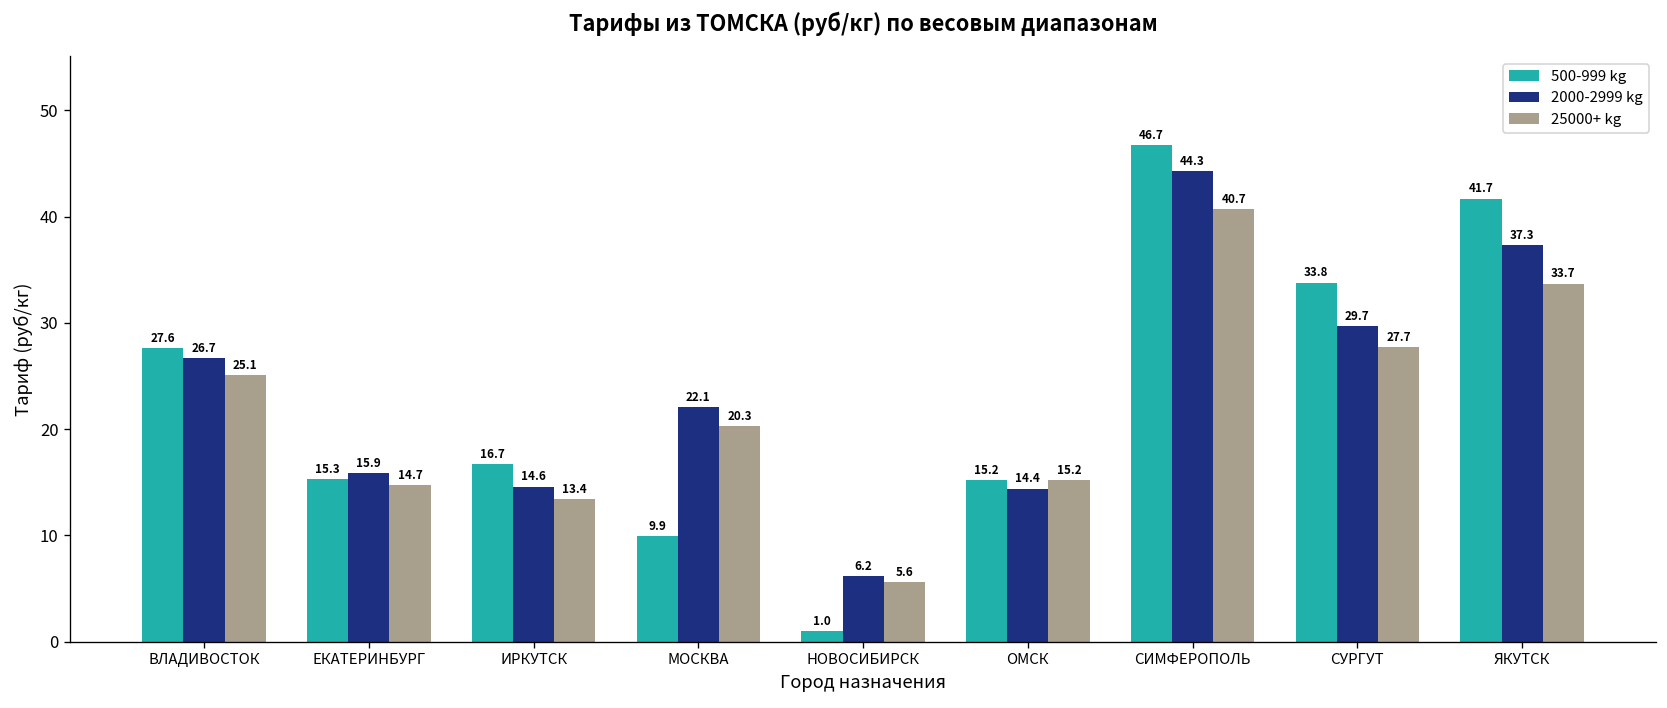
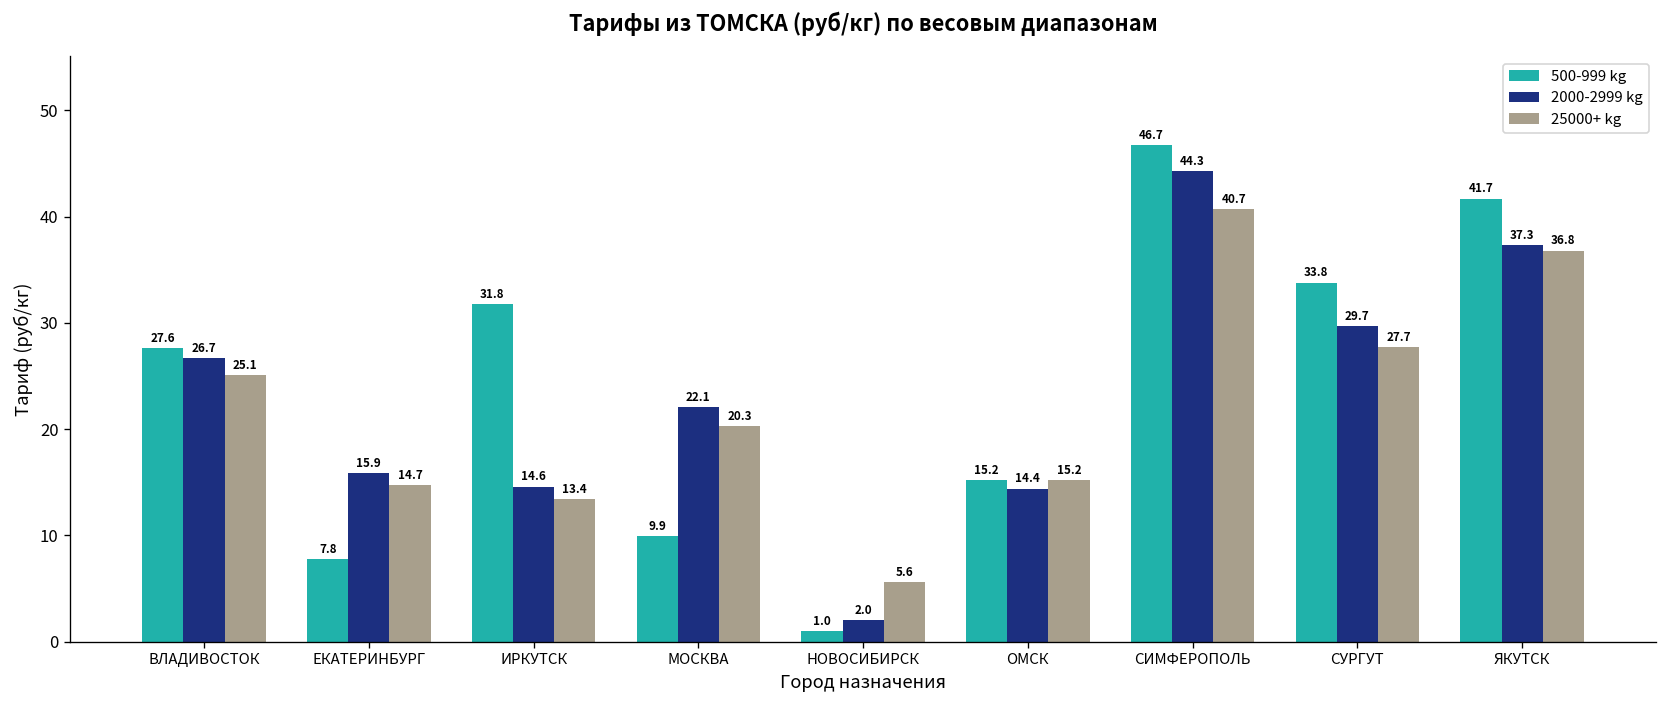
  {
    "500-999 kg": {
      "ВЛАДИВОСТОК": 27.6,
-     "ЕКАТЕРИНБУРГ": 15.3,
-     "ИРКУТСК": 16.7,
+     "ЕКАТЕРИНБУРГ": 7.8,
+     "ИРКУТСК": 31.8,
      "МОСКВА": 9.9,
      "НОВОСИБИРСК": 1.0,
      "ОМСК": 15.2,
      "СИМФЕРОПОЛЬ": 46.7,
      "СУРГУТ": 33.8,
      "ЯКУТСК": 41.7
    },
    "2000-2999 kg": {
      "ВЛАДИВОСТОК": 26.7,
      "ЕКАТЕРИНБУРГ": 15.9,
      "ИРКУТСК": 14.6,
      "МОСКВА": 22.1,
-     "НОВОСИБИРСК": 6.2,
+     "НОВОСИБИРСК": 2.0,
      "ОМСК": 14.4,
      "СИМФЕРОПОЛЬ": 44.3,
      "СУРГУТ": 29.7,
      "ЯКУТСК": 37.3
    },
    "25000+ kg": {
      "ВЛАДИВОСТОК": 25.1,
      "ЕКАТЕРИНБУРГ": 14.7,
      "ИРКУТСК": 13.4,
      "МОСКВА": 20.3,
      "НОВОСИБИРСК": 5.6,
      "ОМСК": 15.2,
      "СИМФЕРОПОЛЬ": 40.7,
      "СУРГУТ": 27.7,
-     "ЯКУТСК": 33.7
+     "ЯКУТСК": 36.8
    }
  }
